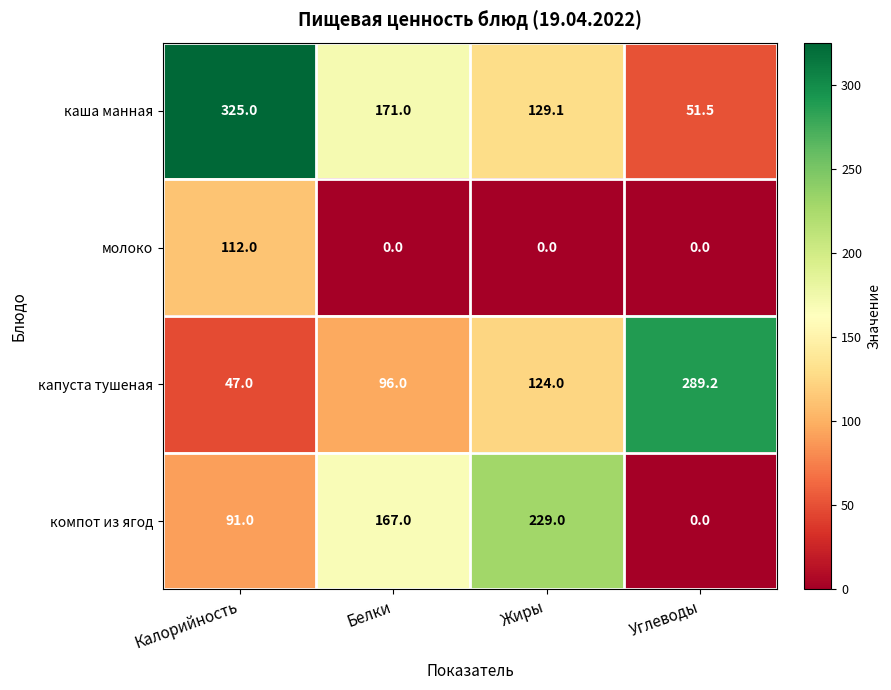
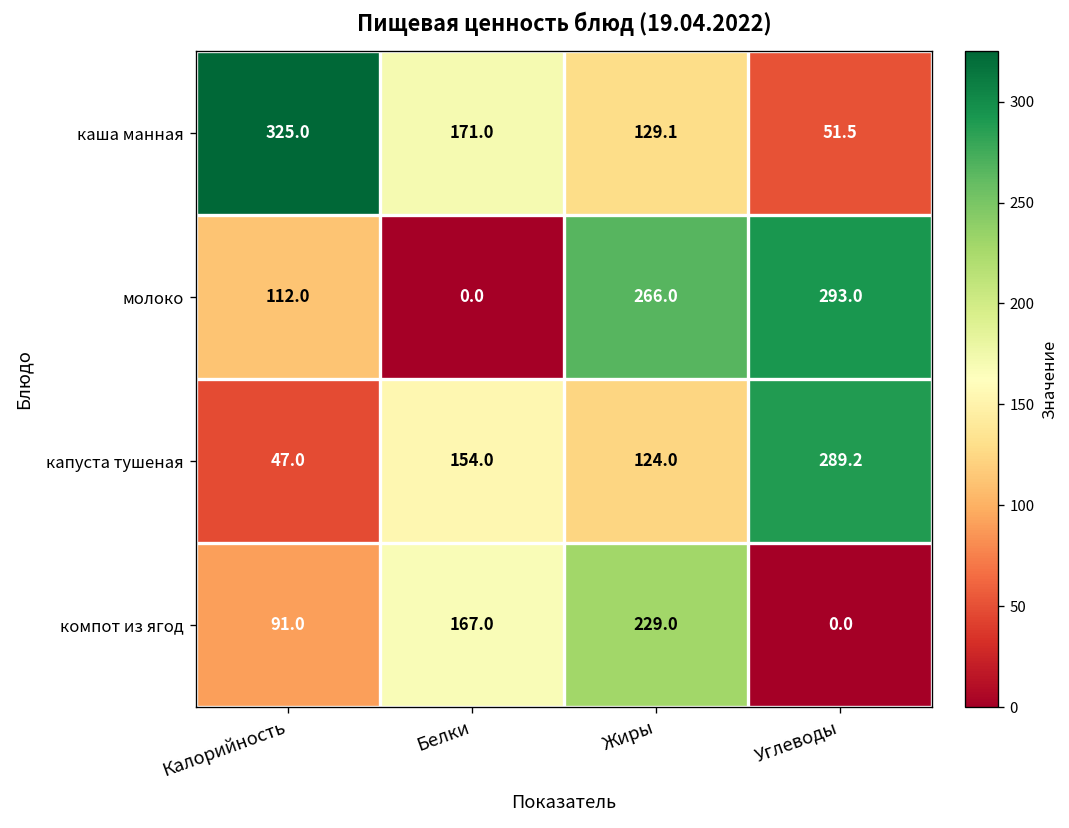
  {
    "каша манная": {
      "Калорийность": 325.0,
      "Белки": 171.0,
      "Жиры": 129.1,
      "Углеводы": 51.5
    },
    "молоко": {
      "Калорийность": 112.0,
      "Белки": 0.0,
-     "Жиры": 0.0,
-     "Углеводы": 0.0
+     "Жиры": 266.0,
+     "Углеводы": 293.0
    },
    "капуста тушеная": {
      "Калорийность": 47.0,
-     "Белки": 96.0,
+     "Белки": 154.0,
      "Жиры": 124.0,
      "Углеводы": 289.2
    },
    "компот из ягод": {
      "Калорийность": 91.0,
      "Белки": 167.0,
      "Жиры": 229.0,
      "Углеводы": 0.0
    }
  }
